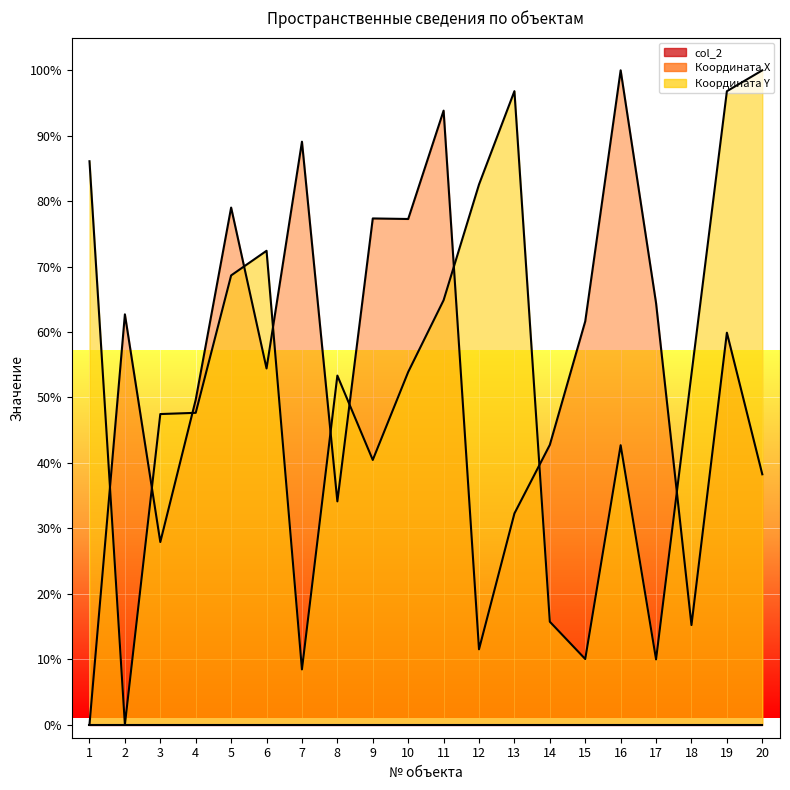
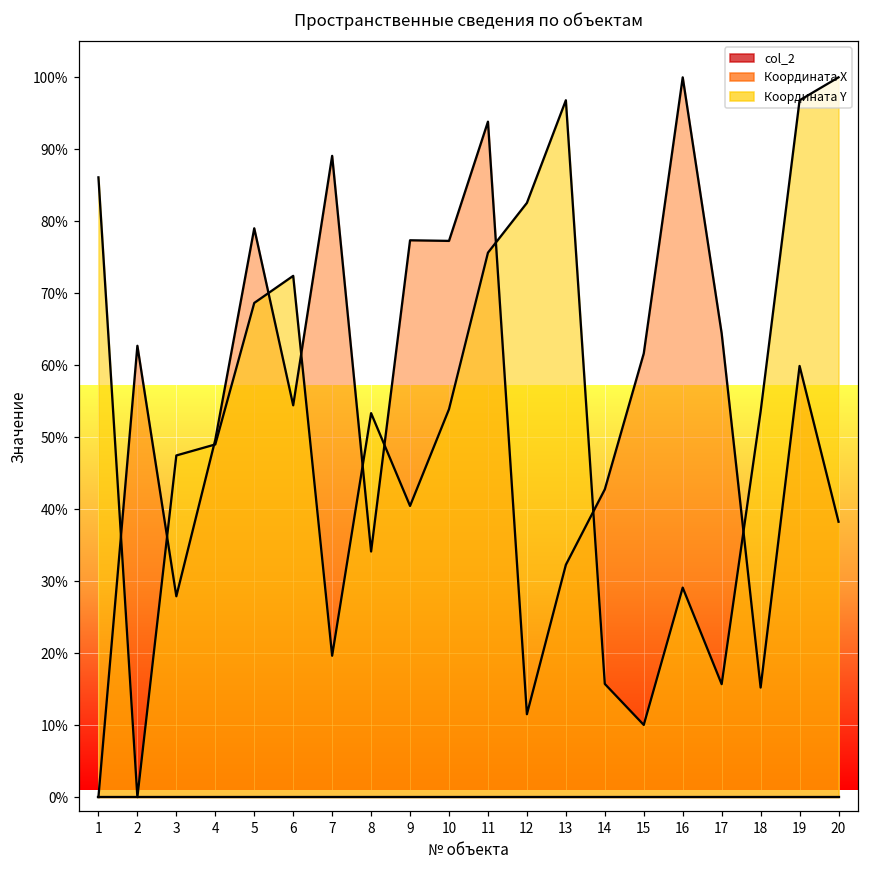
  {
    "Координата Y": {
      "1": "86%",
      "3": "47%",
-     "4": "48%",
+     "4": "49%",
      "5": "69%",
      "6": "72%",
-     "7": "8%",
+     "7": "20%",
      "8": "53%",
      "9": "40%",
      "10": "54%",
-     "11": "65%",
+     "11": "76%",
      "12": "83%",
      "13": "97%",
      "14": "16%",
      "15": "10%",
-     "16": "43%",
-     "17": "10%",
+     "16": "29%",
+     "17": "16%",
      "18": "54%"
    }
  }
